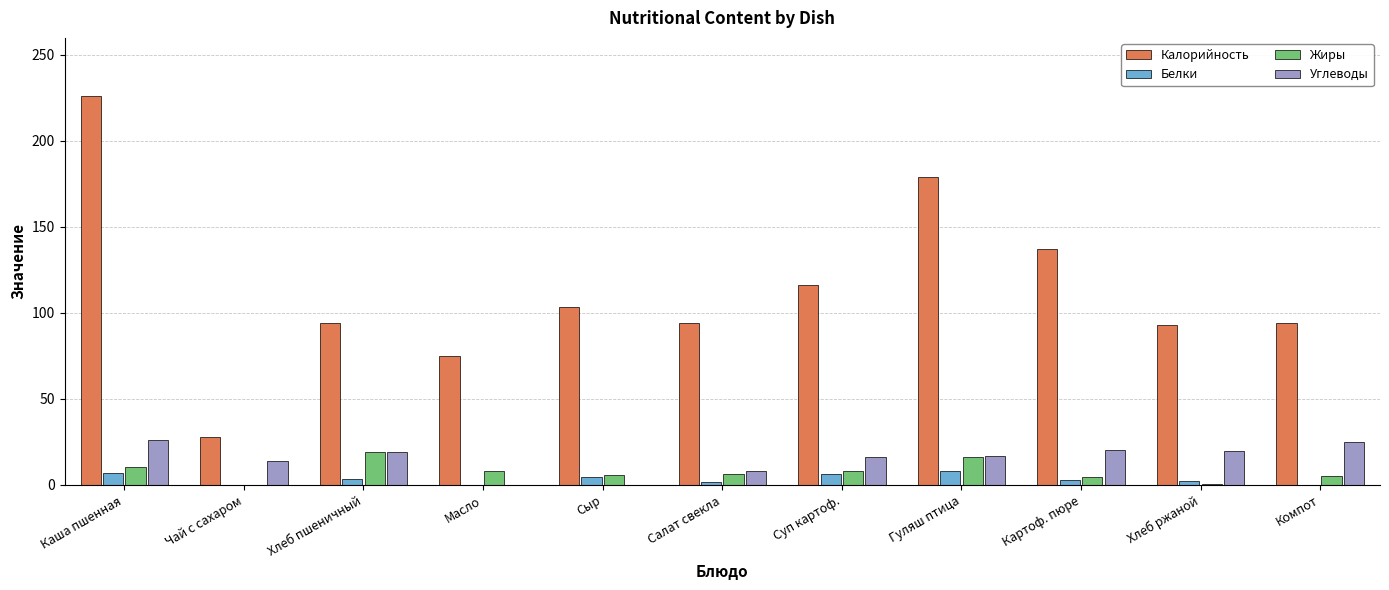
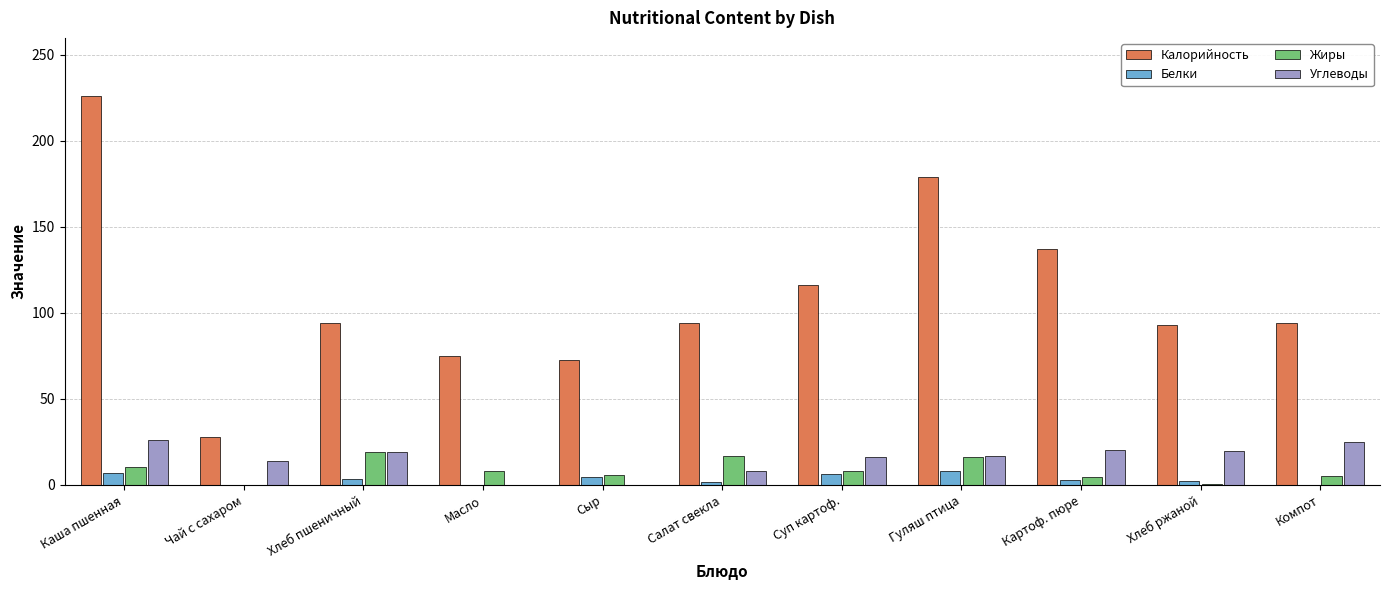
  {
    "Калорийность": {
      "Каша пшенная": 226,
      "Чай с сахаром": 28,
      "Хлеб пшеничный": 94,
      "Масло": 75,
-     "Сыр": 103,
+     "Сыр": 73,
      "Салат свекла": 94,
      "Суп картоф.": 116,
      "Гуляш птица": 179,
      "Картоф. пюре": 137,
      "Хлеб ржаной": 93,
      "Компот": 94
    },
    "Жиры": {
      "Каша пшенная": 10,
      "Чай с сахаром": 0,
      "Хлеб пшеничный": 19,
      "Масло": 8,
      "Сыр": 6,
-     "Салат свекла": 6,
+     "Салат свекла": 17,
      "Суп картоф.": 8,
      "Гуляш птица": 16,
      "Картоф. пюре": 5,
      "Компот": 5
    }
  }
